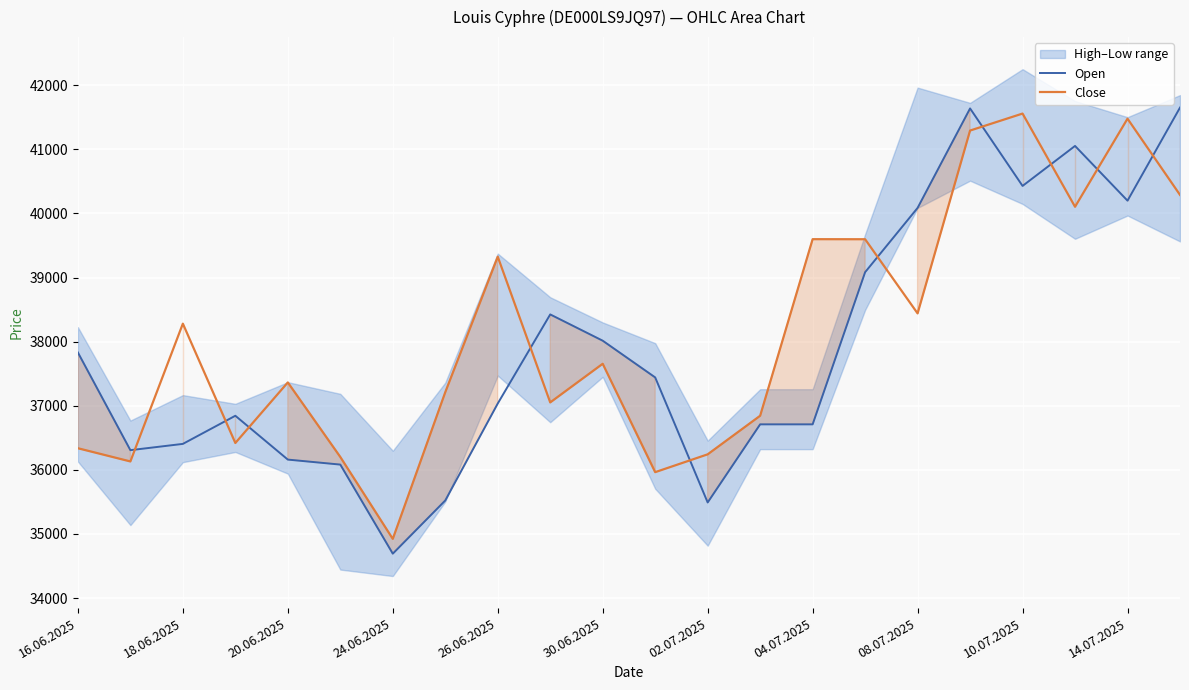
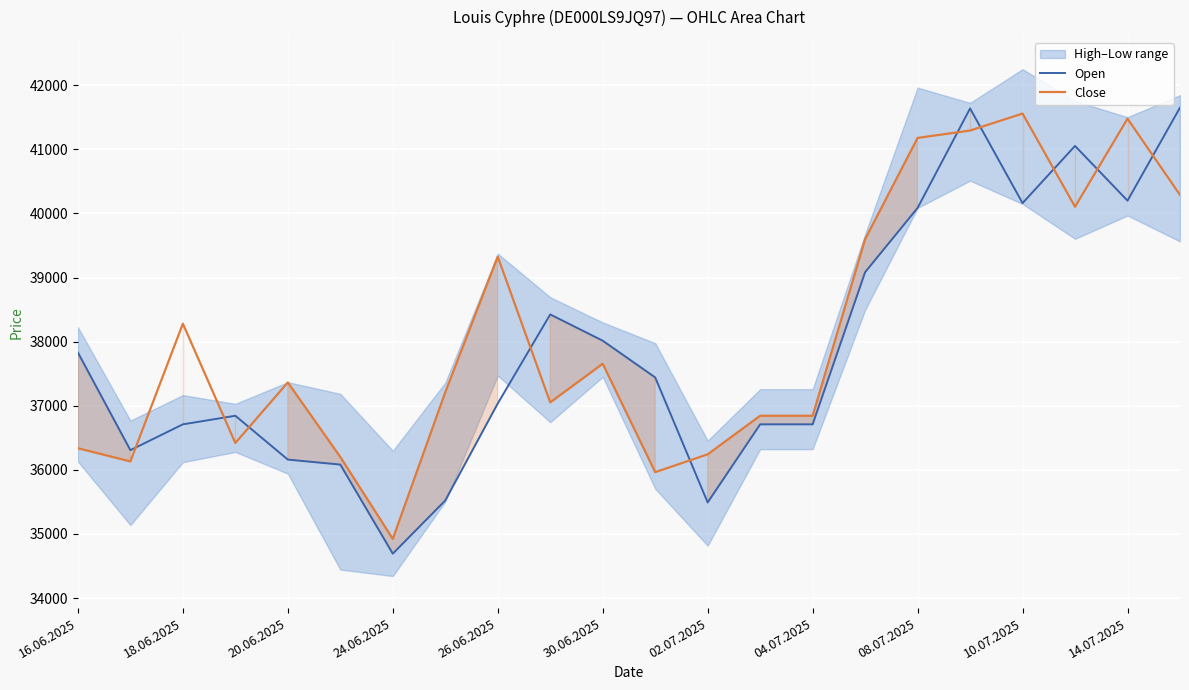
  {
    "Open": {
      "16.06.2025": 37800,
-     "18.06.2025": 36400,
+     "18.06.2025": 36700,
      "20.06.2025": 36200,
      "24.06.2025": 34700,
      "26.06.2025": 37000,
      "30.06.2025": 38000,
      "02.07.2025": 35500,
      "04.07.2025": 36700,
      "08.07.2025": 40100,
-     "10.07.2025": 40400,
+     "10.07.2025": 40200,
      "14.07.2025": 40200
    },
    "Close": {
      "16.06.2025": 36300,
      "18.06.2025": 38300,
      "24.06.2025": 34900,
      "26.06.2025": 39300,
      "30.06.2025": 37700,
      "02.07.2025": 36200,
-     "04.07.2025": 39600,
-     "08.07.2025": 38400,
+     "04.07.2025": 36800,
+     "08.07.2025": 41200,
      "10.07.2025": 41600
    }
  }
